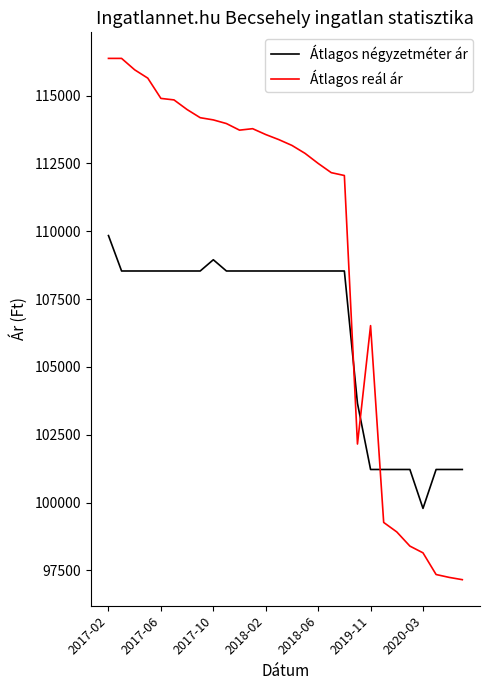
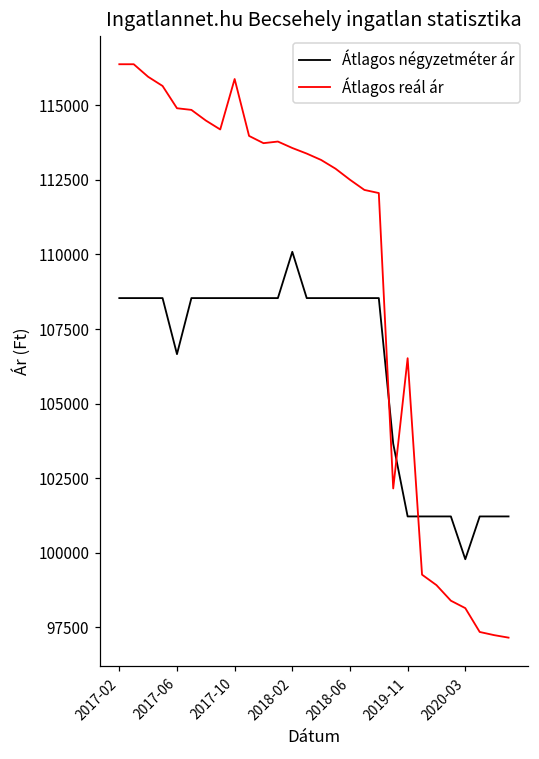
  {
    "Átlagos négyzetméter ár": {
-     "2017-02": 109800,
-     "2017-06": 108500,
-     "2017-10": 109000,
-     "2018-02": 108500,
+     "2017-02": 108500,
+     "2017-06": 106700,
+     "2017-10": 108500,
+     "2018-02": 110100,
      "2018-06": 108500,
      "2019-11": 101200,
      "2020-03": 99800
    },
    "Átlagos reál ár": {
      "2017-02": 116400,
      "2017-06": 114900,
-     "2017-10": 114100,
+     "2017-10": 115900,
      "2018-02": 113600,
      "2018-06": 112500,
      "2019-11": 106500,
      "2020-03": 98100
    }
  }
